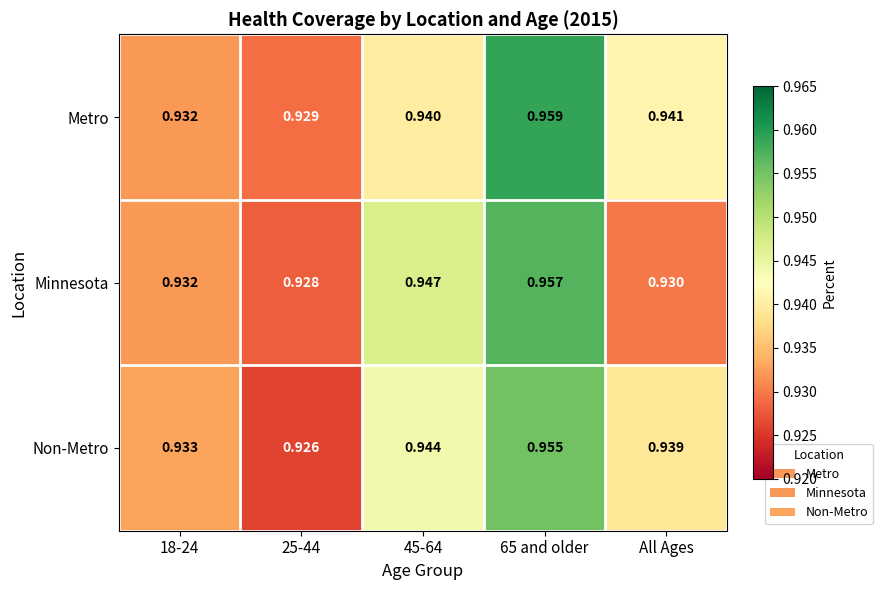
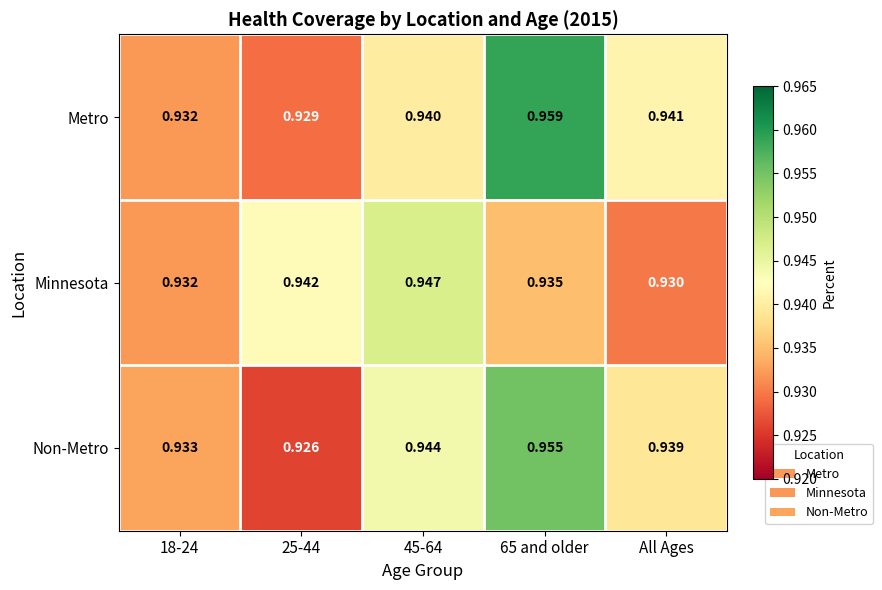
  {
    "Metro": {
      "18-24": 0.932,
      "25-44": 0.929,
      "45-64": 0.940,
      "65 and older": 0.959,
      "All Ages": 0.941
    },
    "Minnesota": {
      "18-24": 0.932,
-     "25-44": 0.928,
+     "25-44": 0.942,
      "45-64": 0.947,
-     "65 and older": 0.957,
+     "65 and older": 0.935,
      "All Ages": 0.930
    },
    "Non-Metro": {
      "18-24": 0.933,
      "25-44": 0.926,
      "45-64": 0.944,
      "65 and older": 0.955,
      "All Ages": 0.939
    }
  }
